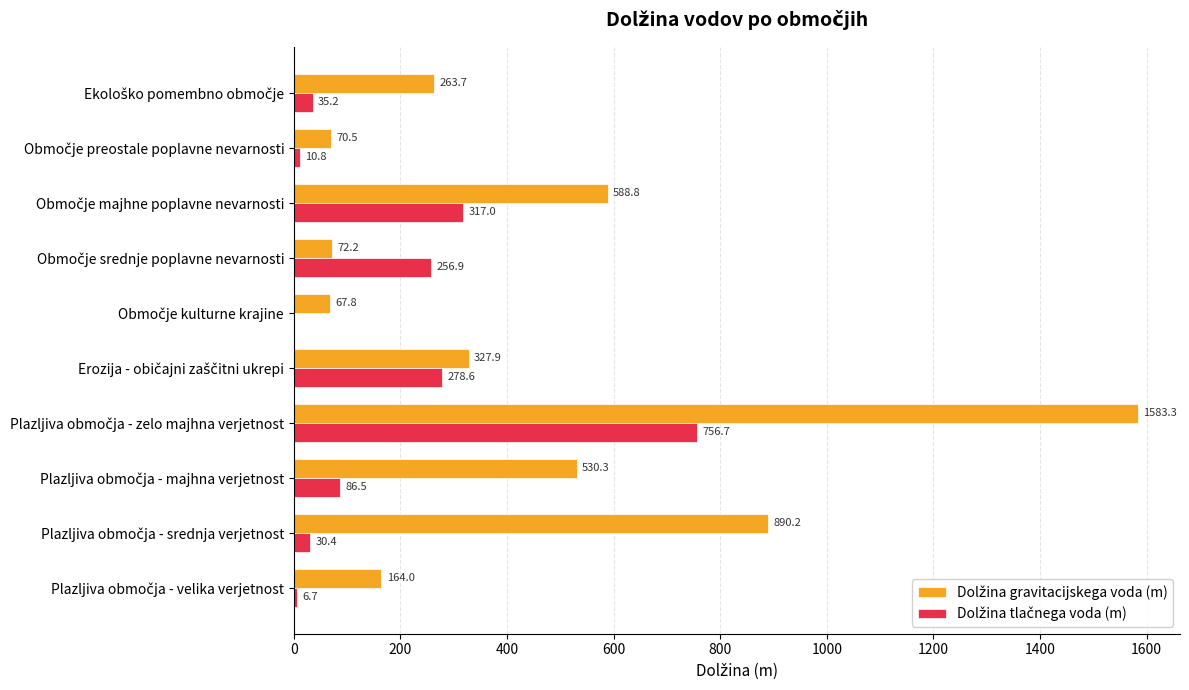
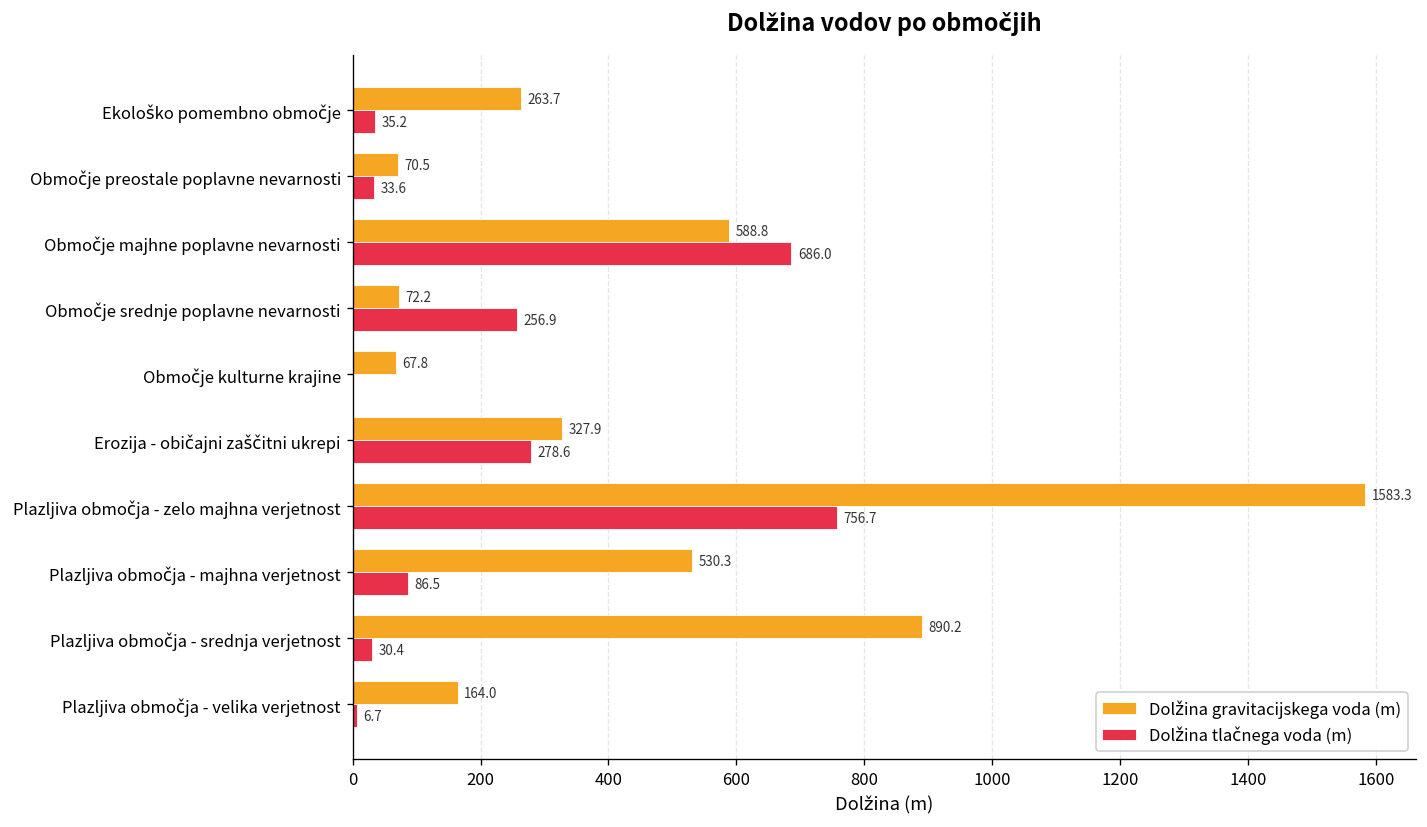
  {
    "Dolžina gravitacijskega voda (m)": {
      "Ekološko pomembno območje": 263.7,
      "Območje preostale poplavne nevarnosti": 70.5,
      "Območje majhne poplavne nevarnosti": 588.8,
      "Območje srednje poplavne nevarnosti": 72.2,
      "Območje kulturne krajine": 67.8,
      "Erozija - običajni zaščitni ukrepi": 327.9,
      "Plazljiva območja - zelo majhna verjetnost": 1583.3,
      "Plazljiva območja - majhna verjetnost": 530.3,
      "Plazljiva območja - srednja verjetnost": 890.2,
      "Plazljiva območja - velika verjetnost": 164.0
    },
    "Dolžina tlačnega voda (m)": {
      "Ekološko pomembno območje": 35.2,
-     "Območje preostale poplavne nevarnosti": 10.8,
-     "Območje majhne poplavne nevarnosti": 317.0,
+     "Območje preostale poplavne nevarnosti": 33.6,
+     "Območje majhne poplavne nevarnosti": 686.0,
      "Območje srednje poplavne nevarnosti": 256.9,
      "Erozija - običajni zaščitni ukrepi": 278.6,
      "Plazljiva območja - zelo majhna verjetnost": 756.7,
      "Plazljiva območja - majhna verjetnost": 86.5,
      "Plazljiva območja - srednja verjetnost": 30.4,
      "Plazljiva območja - velika verjetnost": 6.7
    }
  }
